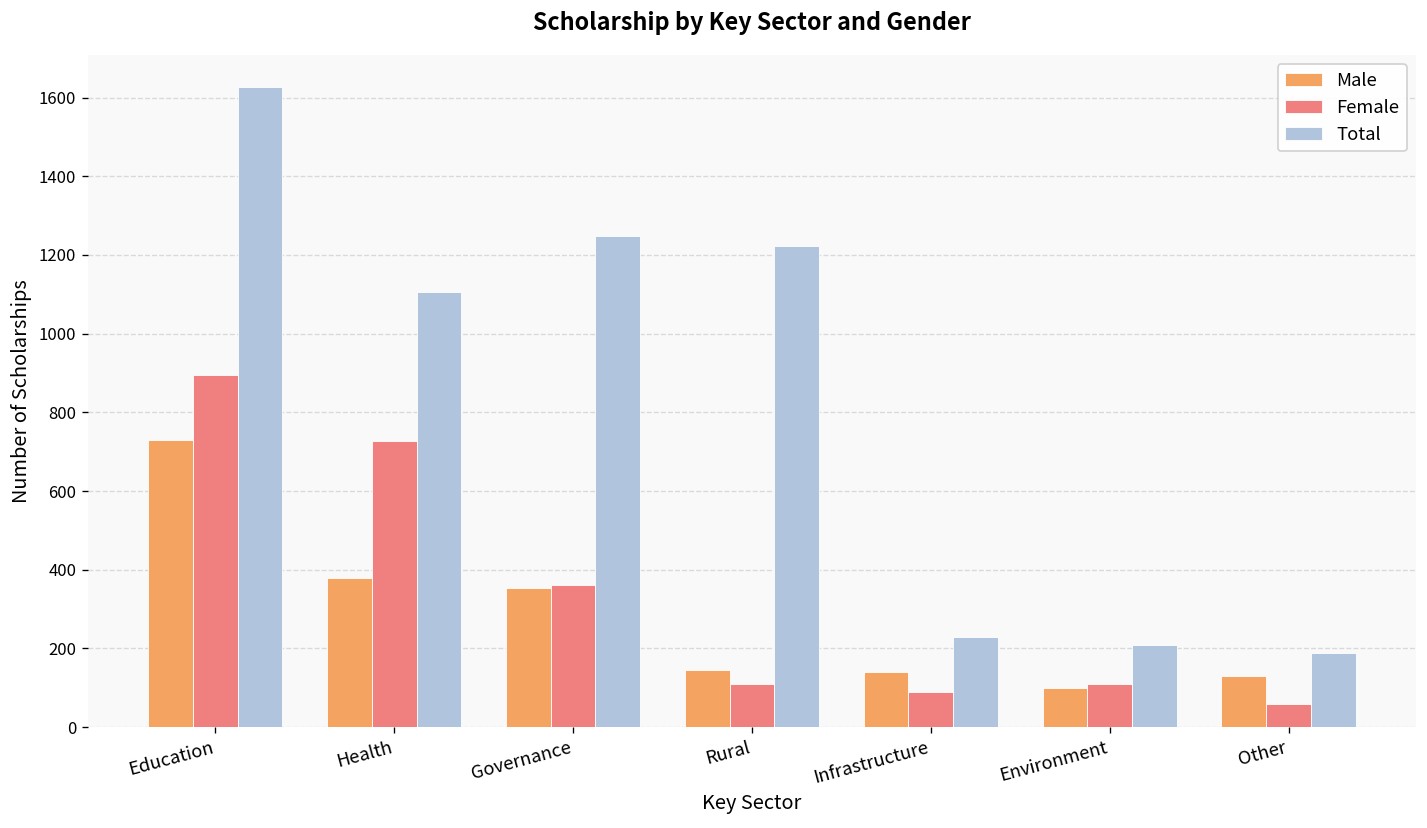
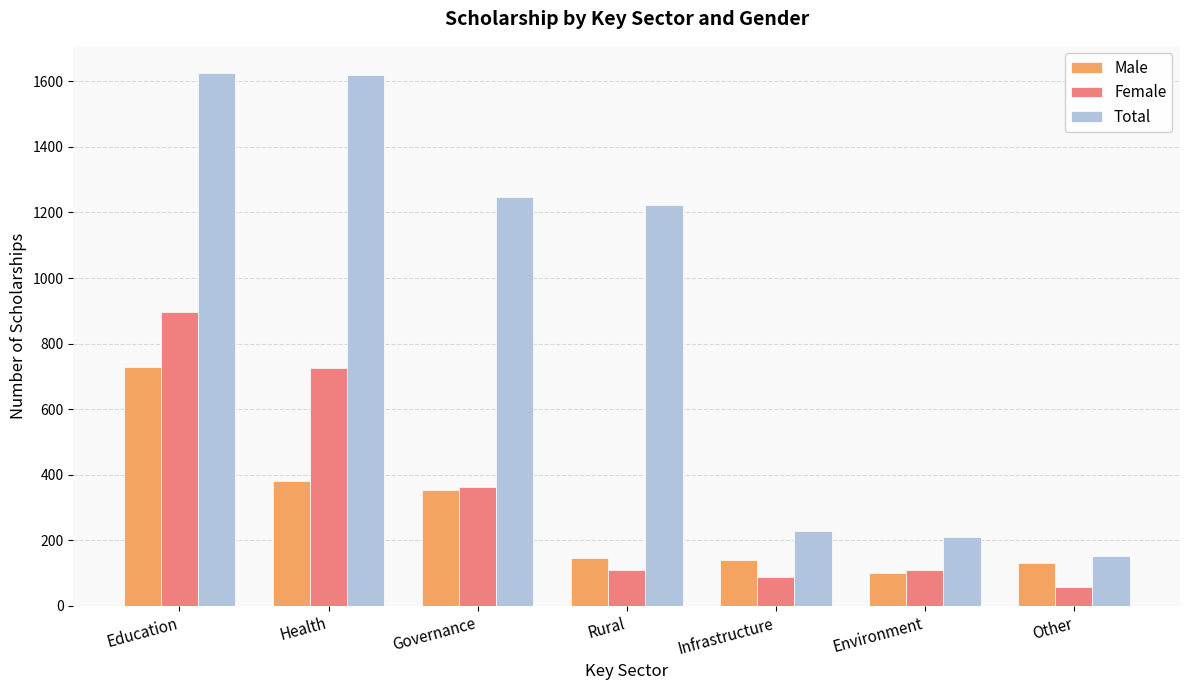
  {
    "Total": {
      "Education": 1630,
-     "Health": 1110,
+     "Health": 1620,
      "Governance": 1250,
      "Rural": 1220,
      "Infrastructure": 230,
      "Environment": 210,
-     "Other": 190
+     "Other": 150
    }
  }
